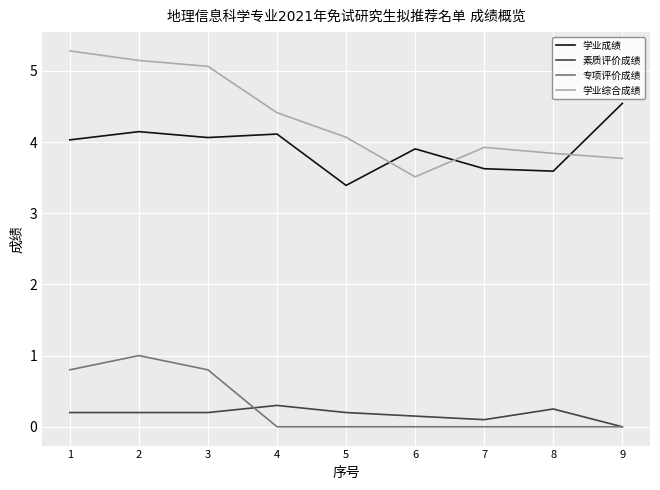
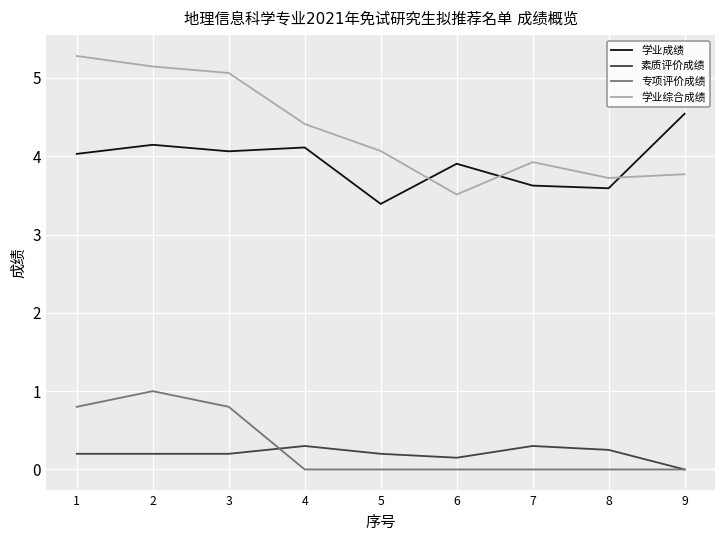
  {
    "学业成绩": {
      "1": 4.0,
      "2": 4.1,
      "3": 4.1,
      "4": 4.1,
      "5": 3.4,
      "6": 3.9,
      "7": 3.6,
      "8": 3.6,
      "9": 4.5
    },
    "素质评价成绩": {
      "1": 0.2,
      "2": 0.2,
      "3": 0.2,
      "4": 0.3,
      "5": 0.2,
      "6": 0.2,
-     "7": 0.1,
+     "7": 0.3,
      "8": 0.3
    },
    "专项评价成绩": {
      "1": 0.8,
      "2": 1.0,
      "3": 0.8,
      "4": 0.0,
      "5": 0.0,
      "6": 0.0,
      "7": 0.0,
      "8": 0.0
    },
    "学业综合成绩": {
      "1": 5.3,
      "2": 5.1,
      "3": 5.1,
      "4": 4.4,
      "5": 4.1,
      "6": 3.5,
      "7": 3.9,
-     "8": 3.8,
+     "8": 3.7,
      "9": 3.8
    }
  }
